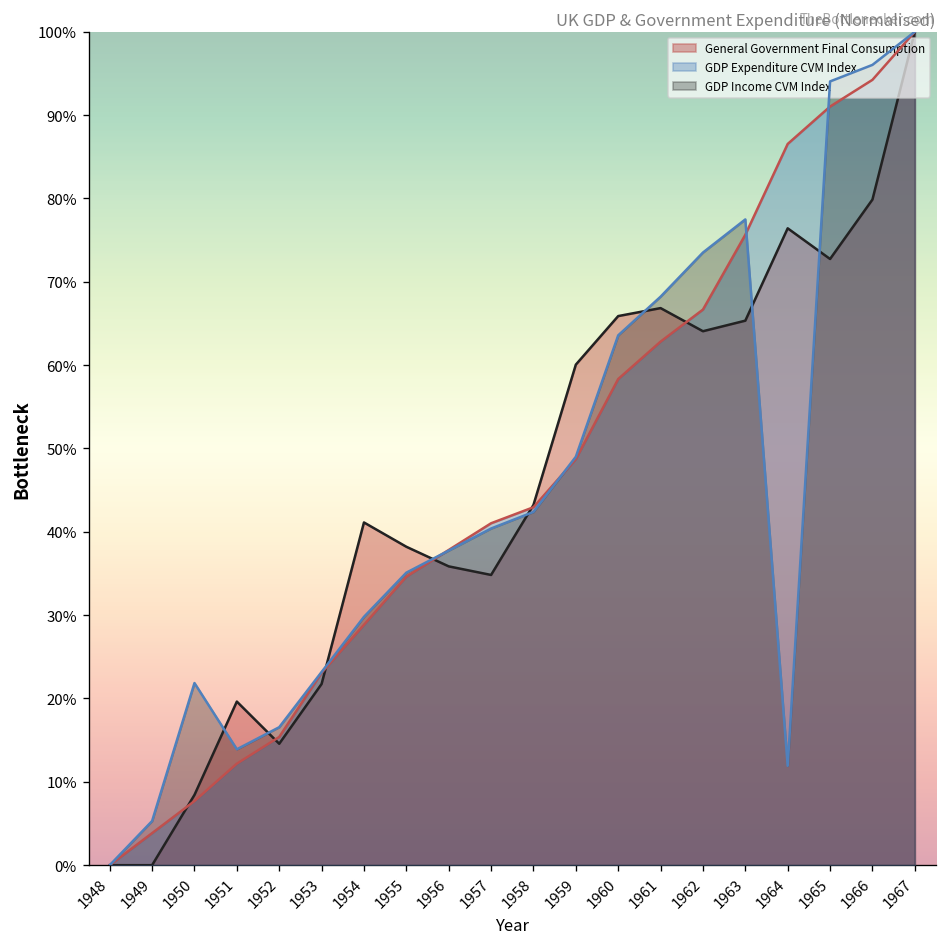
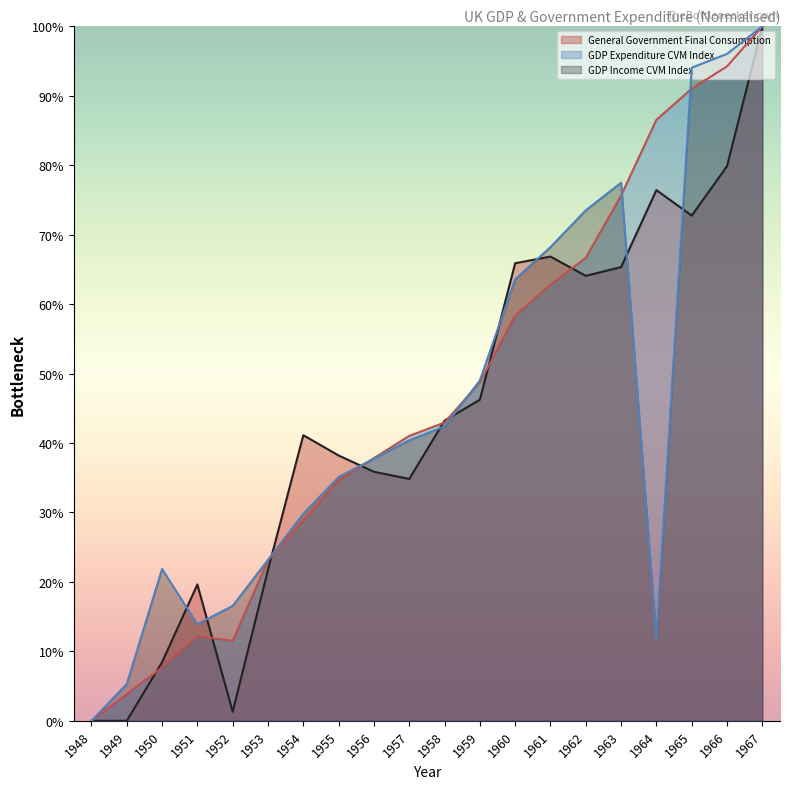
  {
    "General Government Final Consumption": {
      "1949": "0%",
      "1950": "8%",
      "1951": "20%",
-     "1952": "15%",
+     "1952": "1%",
      "1953": "22%",
      "1954": "41%",
      "1955": "38%",
      "1956": "36%",
      "1957": "35%",
-     "1959": "60%",
+     "1959": "46%",
      "1960": "66%",
      "1961": "67%",
      "1962": "64%",
      "1963": "65%",
      "1964": "76%",
      "1965": "73%",
      "1966": "80%"
    },
    "GDP Expenditure CVM Index": {
      "1949": "4%",
      "1950": "8%",
      "1951": "12%",
-     "1952": "15%",
+     "1952": "12%",
      "1954": "29%",
      "1955": "35%",
      "1957": "41%",
      "1960": "58%",
      "1961": "63%",
      "1962": "67%",
      "1963": "76%",
      "1964": "87%",
      "1965": "91%"
    },
    "GDP Income CVM Index": {
      "1949": "5%",
      "1950": "22%",
      "1951": "14%",
      "1952": "17%",
      "1954": "30%",
      "1955": "35%",
      "1957": "40%",
      "1958": "42%",
      "1960": "64%",
      "1961": "68%",
      "1962": "74%",
      "1963": "77%",
      "1964": "12%"
    }
  }
